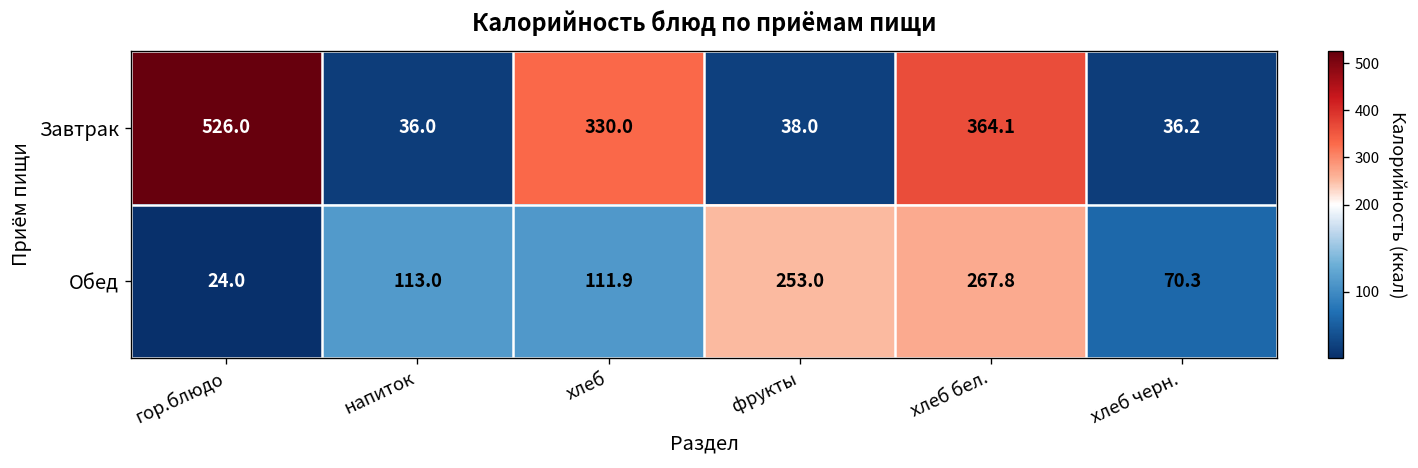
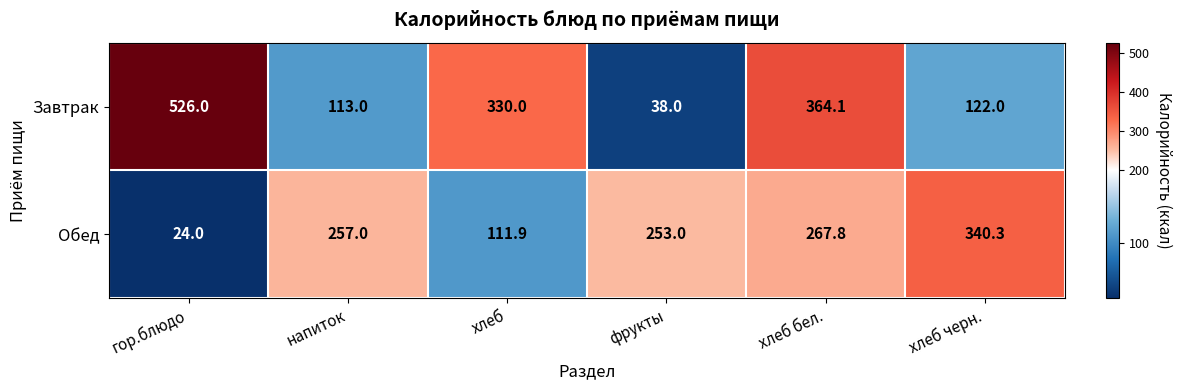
  {
    "Завтрак": {
      "гор.блюдо": 526.0,
-     "напиток": 36.0,
+     "напиток": 113.0,
      "хлеб": 330.0,
      "фрукты": 38.0,
      "хлеб бел.": 364.1,
-     "хлеб черн.": 36.2
+     "хлеб черн.": 122.0
    },
    "Обед": {
      "гор.блюдо": 24.0,
-     "напиток": 113.0,
+     "напиток": 257.0,
      "хлеб": 111.9,
      "фрукты": 253.0,
      "хлеб бел.": 267.8,
-     "хлеб черн.": 70.3
+     "хлеб черн.": 340.3
    }
  }
